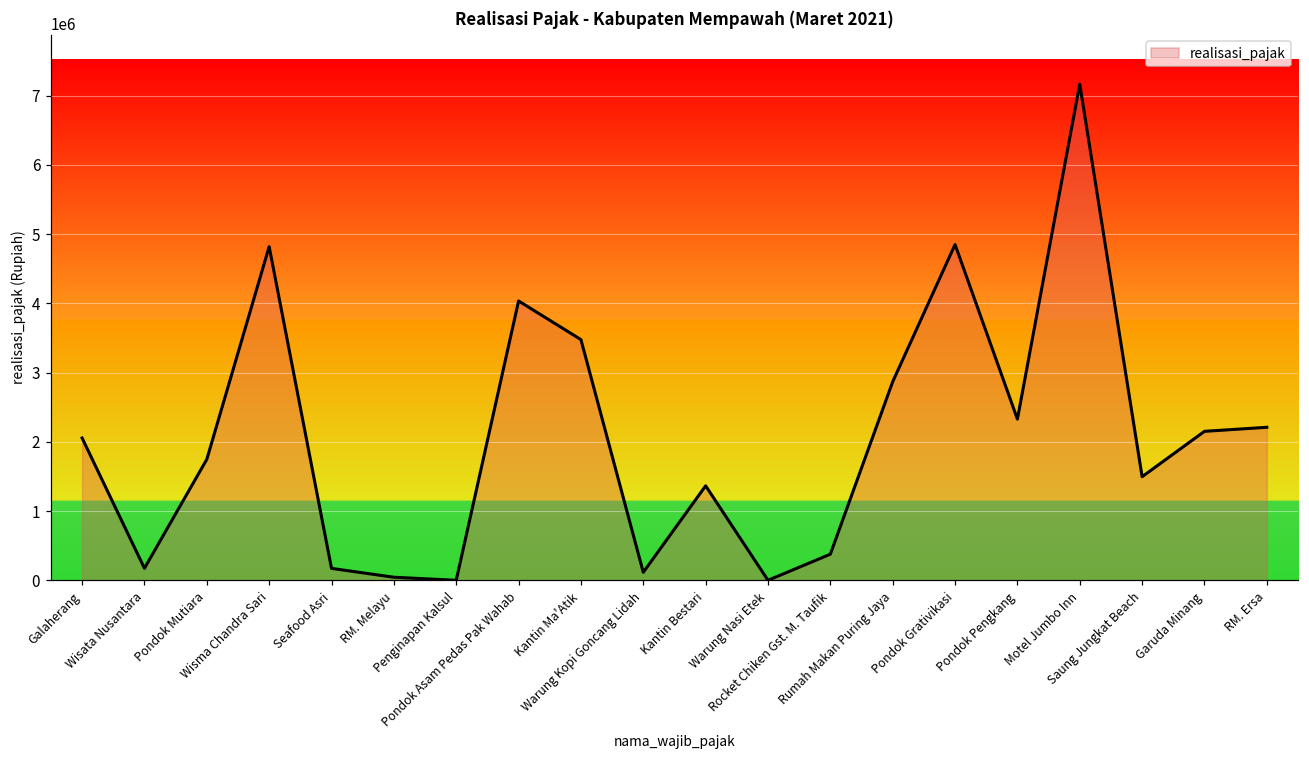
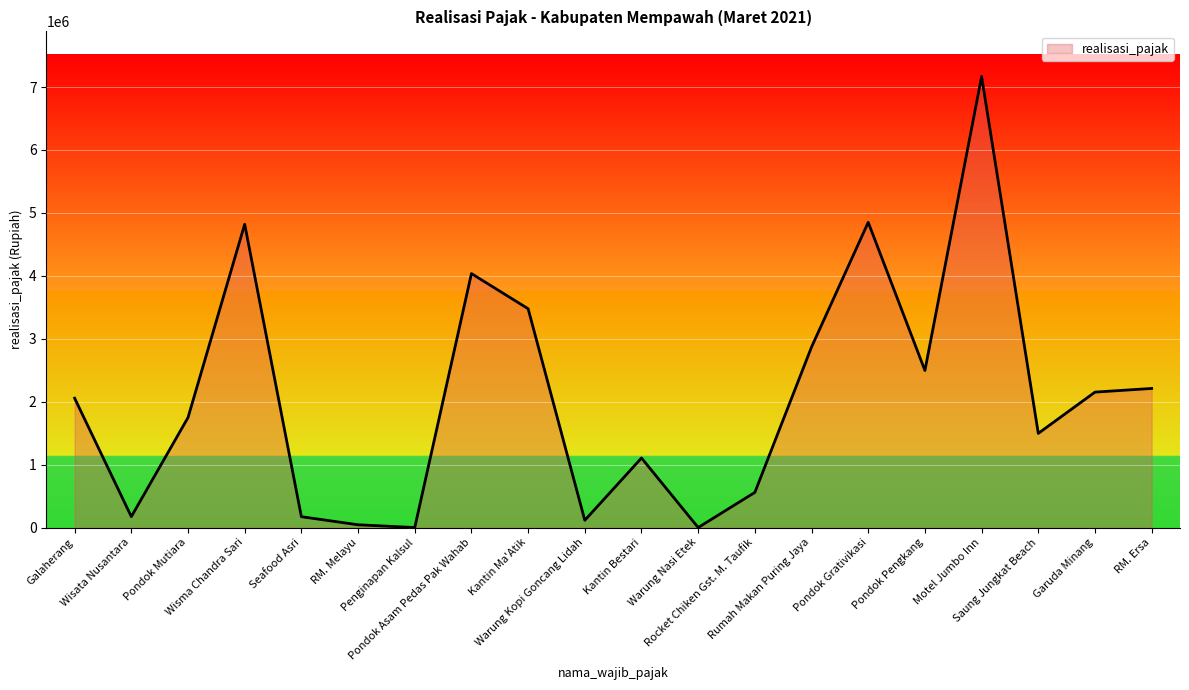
  {
    "Galaherang": 2100000,
    "Wisata Nusantara": 200000,
    "Pondok Mutiara": 1700000,
    "Wisma Chandra Sari": 4800000,
    "Seafood Asri": 200000,
    "RM. Melayu": 0,
    "Penginapan Kalsul": 0,
    "Pondok Asam Pedas Pak Wahab": 4000000,
    "Kantin Ma'Atik": 3500000,
    "Warung Kopi Goncang Lidah": 100000,
-   "Kantin Bestari": 1400000,
+   "Kantin Bestari": 1100000,
    "Warung Nasi Etek": 0,
-   "Rocket Chiken Gst. M. Taufik": 400000,
+   "Rocket Chiken Gst. M. Taufik": 600000,
    "Rumah Makan Puring Jaya": 2900000,
    "Pondok Grativikasi": 4900000,
-   "Pondok Pengkang": 2300000,
+   "Pondok Pengkang": 2500000,
    "Motel Jumbo Inn": 7200000,
    "Saung Jungkat Beach": 1500000,
    "Garuda Minang": 2200000,
    "RM. Ersa": 2200000
  }
